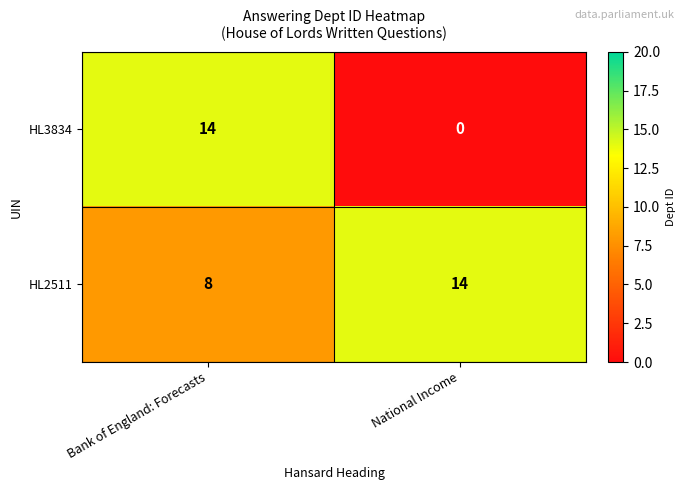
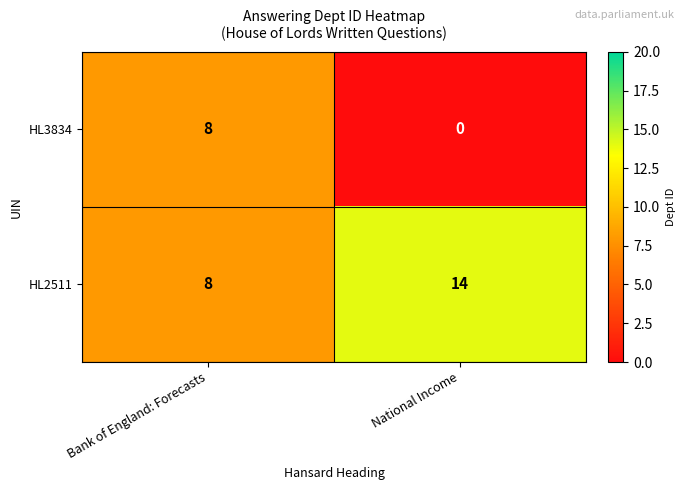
  {
    "HL3834": {
-     "Bank of England: Forecasts": 14,
+     "Bank of England: Forecasts": 8,
      "National Income": 0
    },
    "HL2511": {
      "Bank of England: Forecasts": 8,
      "National Income": 14
    }
  }
